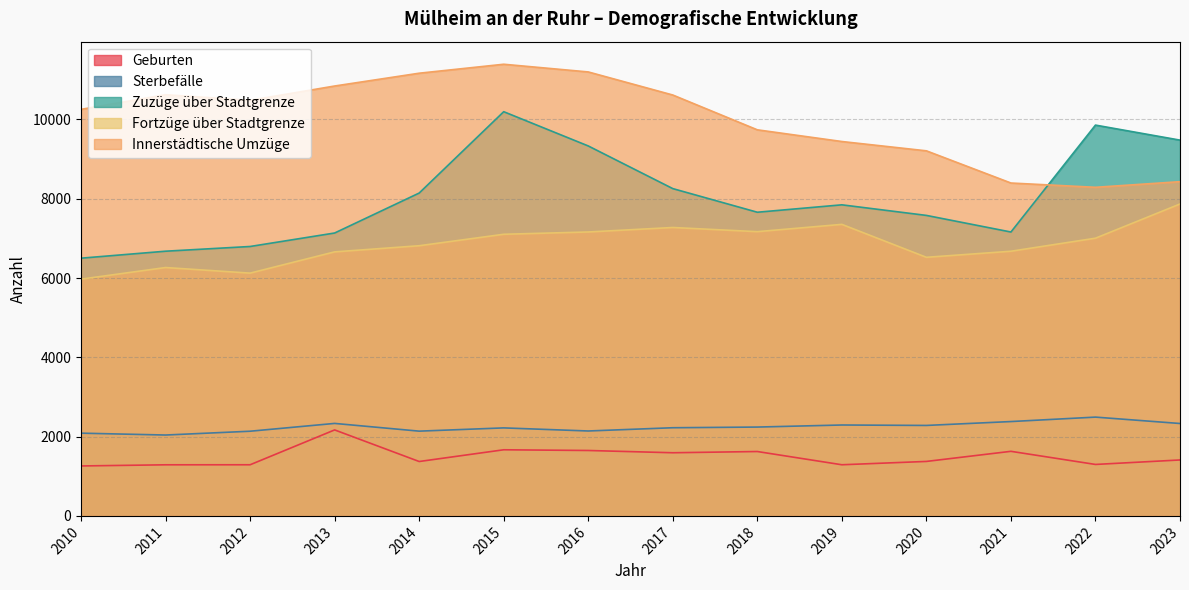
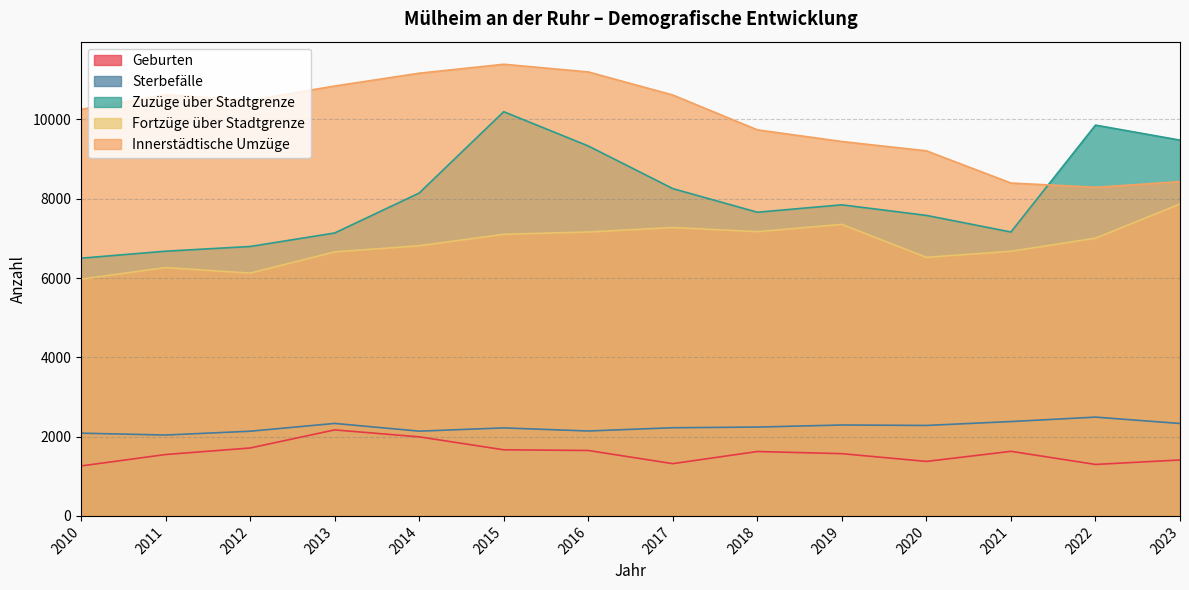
  {
    "Geburten": {
      "2010": 1300,
-     "2011": 1300,
-     "2012": 1300,
+     "2011": 1500,
+     "2012": 1700,
      "2013": 2200,
-     "2014": 1400,
+     "2014": 2000,
      "2015": 1700,
      "2016": 1700,
-     "2017": 1600,
+     "2017": 1300,
      "2018": 1600,
-     "2019": 1300,
+     "2019": 1600,
      "2020": 1400,
      "2021": 1600,
      "2022": 1300,
      "2023": 1400
    }
  }
